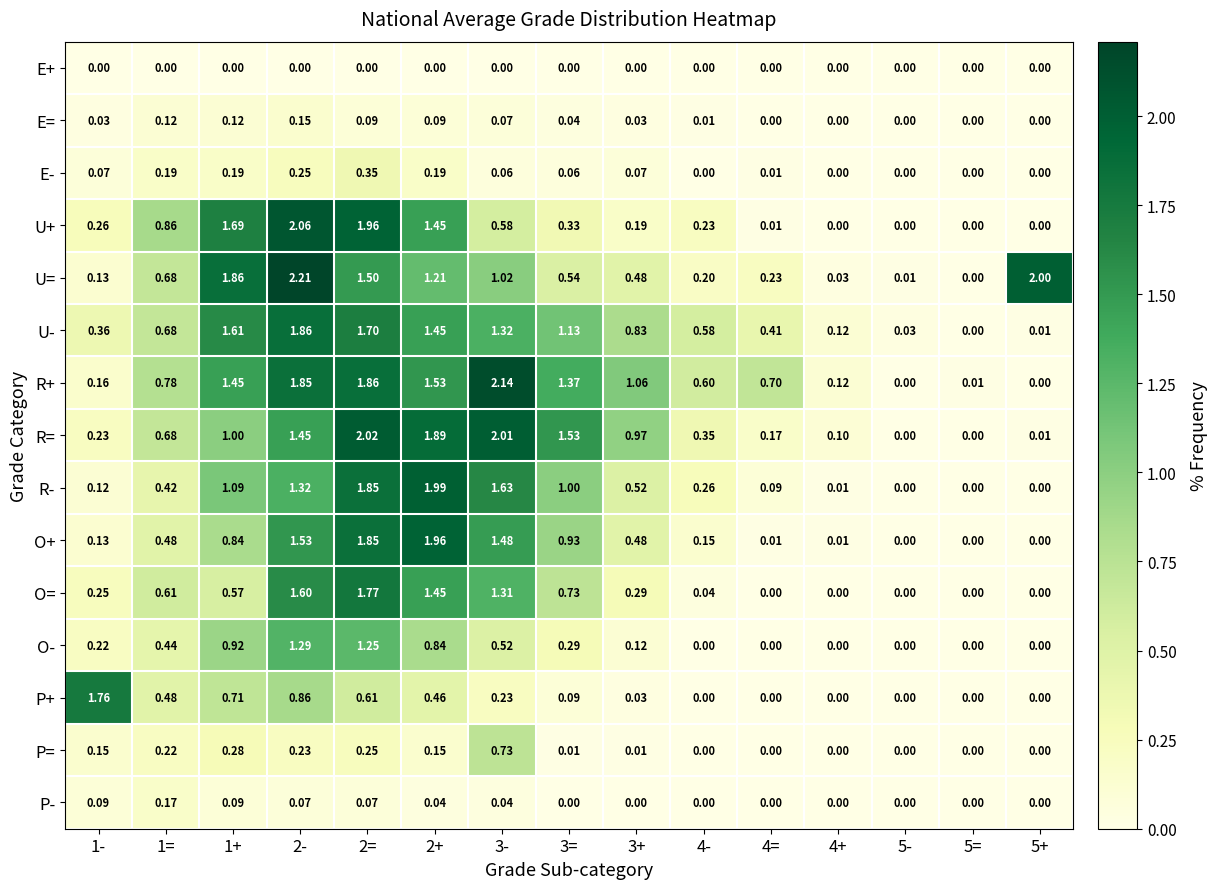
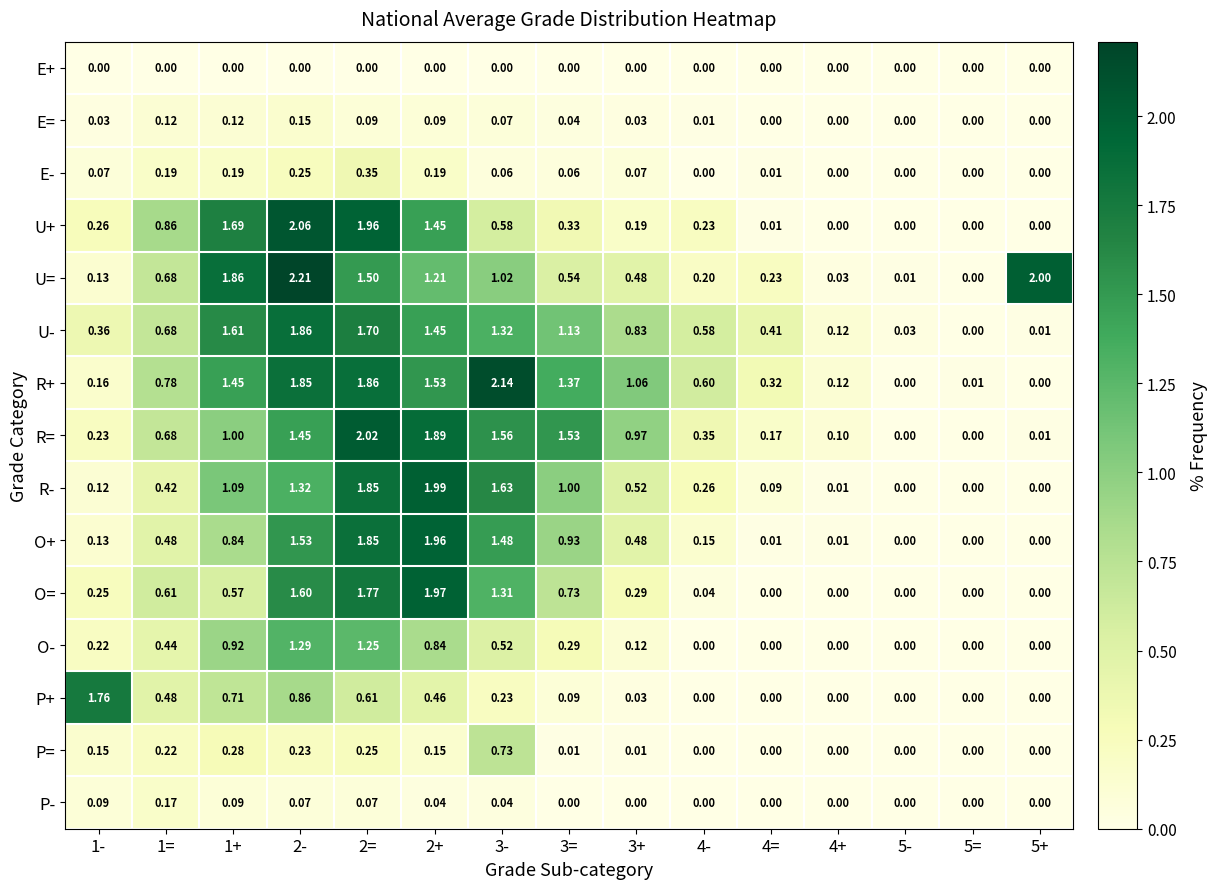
  {
    "R+": {
      "1-": 0.16,
      "1=": 0.78,
      "1+": 1.45,
      "2-": 1.85,
      "2=": 1.86,
      "2+": 1.53,
      "3-": 2.14,
      "3=": 1.37,
      "3+": 1.06,
      "4-": 0.60,
-     "4=": 0.70,
+     "4=": 0.32,
      "4+": 0.12,
      "5-": 0.00,
      "5=": 0.01,
      "5+": 0.00
    },
    "R=": {
      "1-": 0.23,
      "1=": 0.68,
      "1+": 1.00,
      "2-": 1.45,
      "2=": 2.02,
      "2+": 1.89,
-     "3-": 2.01,
+     "3-": 1.56,
      "3=": 1.53,
      "3+": 0.97,
      "4-": 0.35,
      "4=": 0.17,
      "4+": 0.10,
      "5-": 0.00,
      "5=": 0.00,
      "5+": 0.01
    },
    "O=": {
      "1-": 0.25,
      "1=": 0.61,
      "1+": 0.57,
      "2-": 1.60,
      "2=": 1.77,
-     "2+": 1.45,
+     "2+": 1.97,
      "3-": 1.31,
      "3=": 0.73,
      "3+": 0.29,
      "4-": 0.04,
      "4=": 0.00,
      "4+": 0.00,
      "5-": 0.00,
      "5=": 0.00,
      "5+": 0.00
    }
  }
